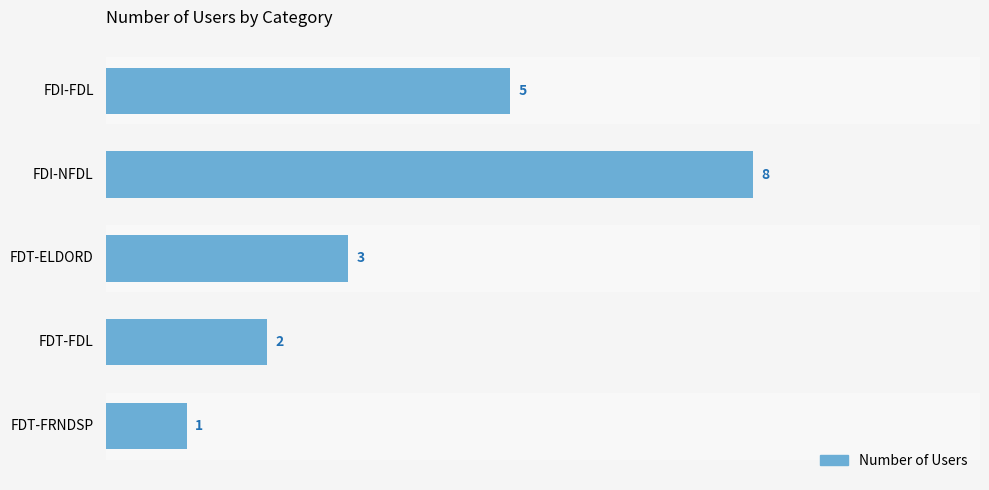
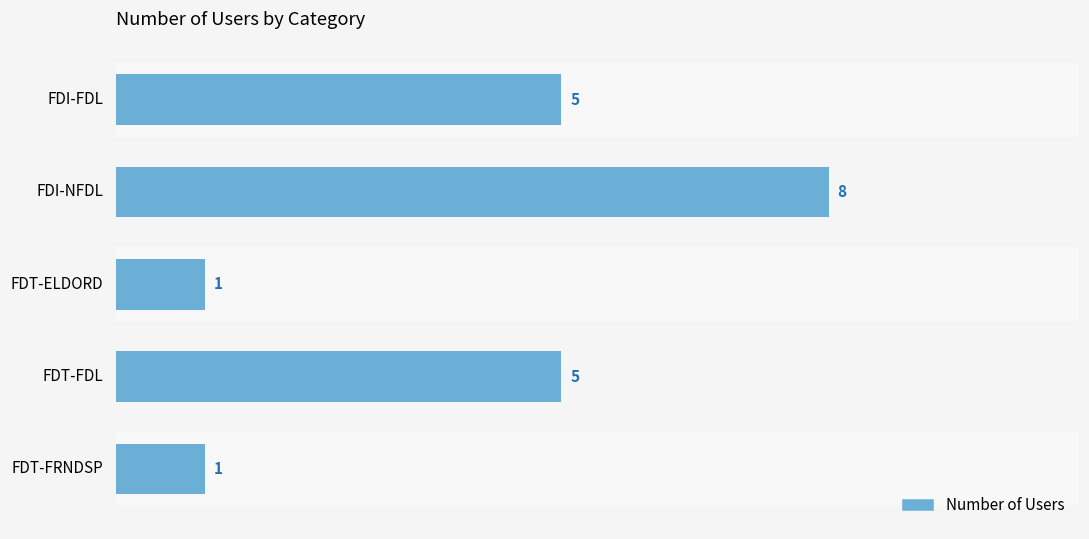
  {
    "FDI-FDL": 5,
    "FDI-NFDL": 8,
-   "FDT-ELDORD": 3,
-   "FDT-FDL": 2,
+   "FDT-ELDORD": 1,
+   "FDT-FDL": 5,
    "FDT-FRNDSP": 1
  }
